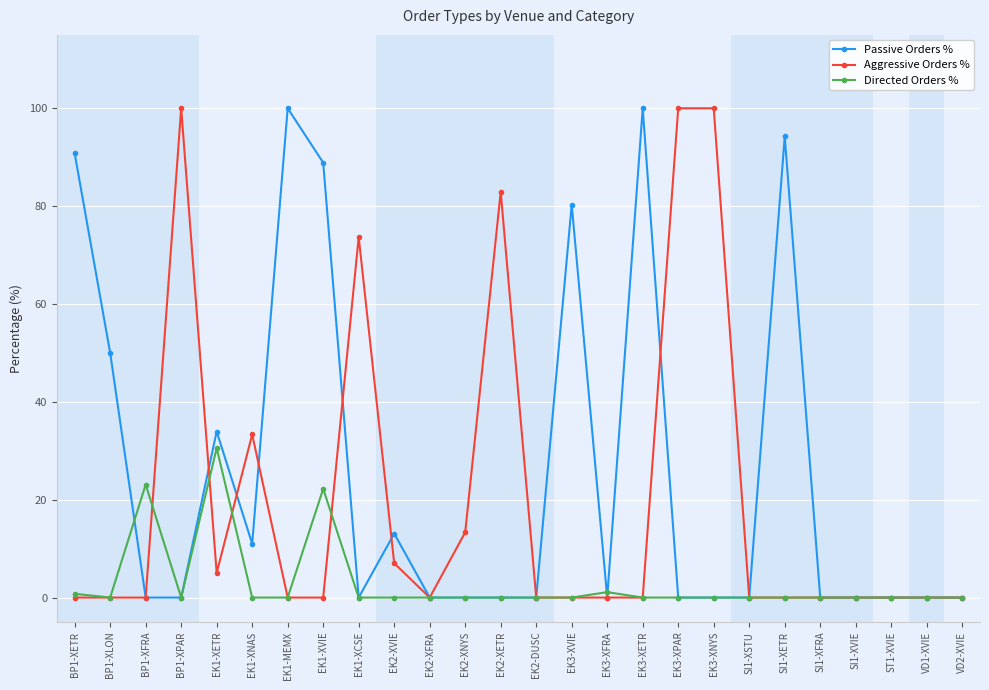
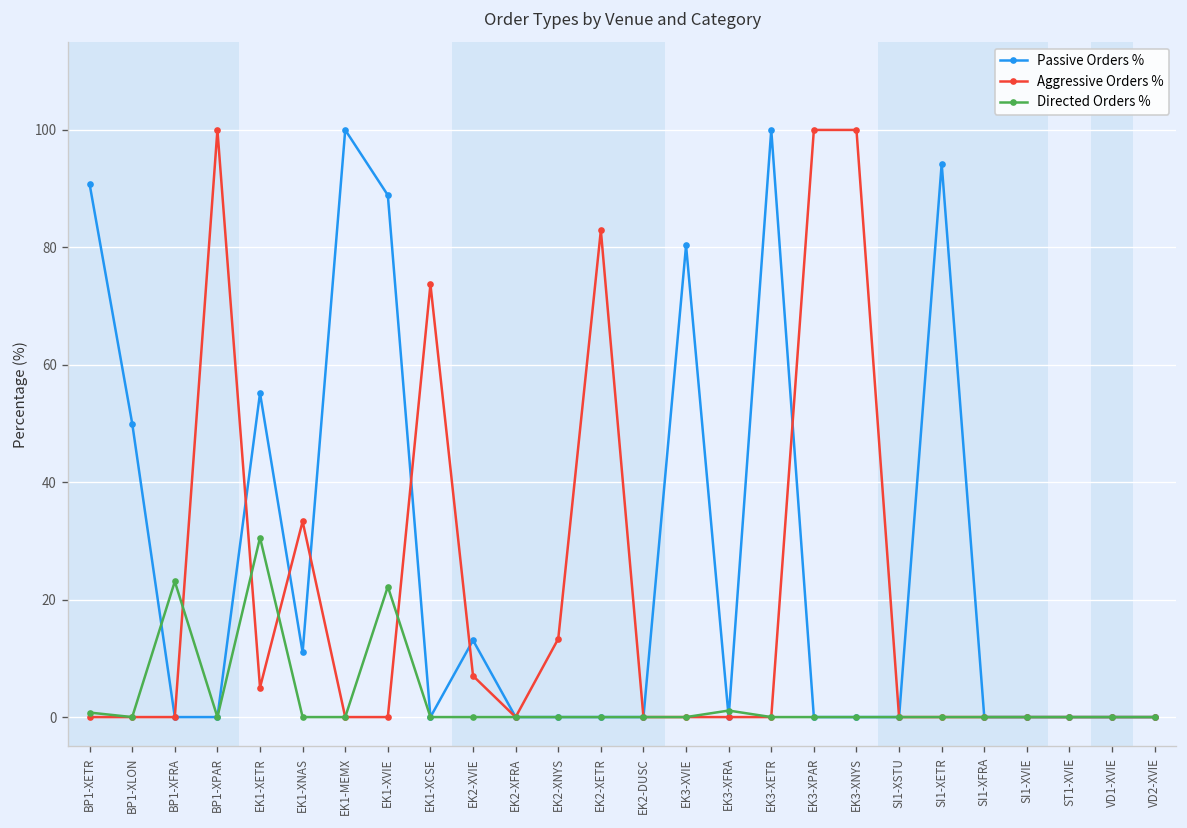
  {
    "Passive Orders %": {
      "BP1-XETR": 91,
      "BP1-XLON": 50,
-     "EK1-XETR": 34,
+     "EK1-XETR": 55,
      "EK1-XNAS": 11,
      "EK1-MEMX": 100,
      "EK1-XVIE": 89,
      "EK2-XVIE": 13,
      "EK3-XVIE": 80,
      "EK3-XETR": 100,
      "SI1-XETR": 94
    },
    "Aggressive Orders %": {
      "BP1-XETR": 0,
      "BP1-XPAR": 100,
      "EK1-XETR": 5,
      "EK1-XNAS": 33,
      "EK1-XVIE": 0,
      "EK1-XCSE": 74,
      "EK2-XVIE": 7,
      "EK2-XNYS": 13,
      "EK2-XETR": 83,
      "EK3-XPAR": 100,
      "EK3-XNYS": 100
    },
    "Directed Orders %": {
      "BP1-XETR": 1,
      "BP1-XFRA": 23,
      "EK1-XETR": 31,
      "EK1-XNAS": 0,
      "EK1-XVIE": 22,
      "EK2-XVIE": 0,
      "EK3-XFRA": 1
    }
  }
